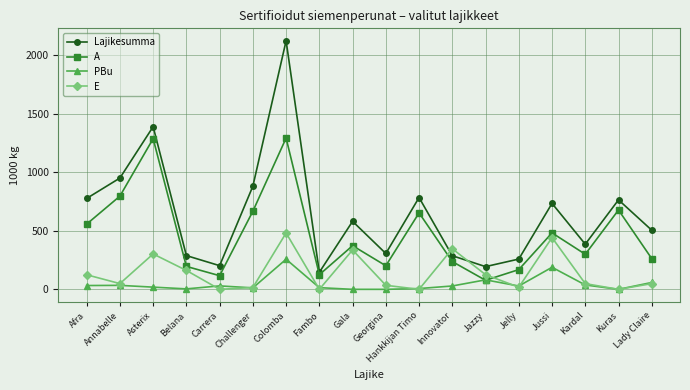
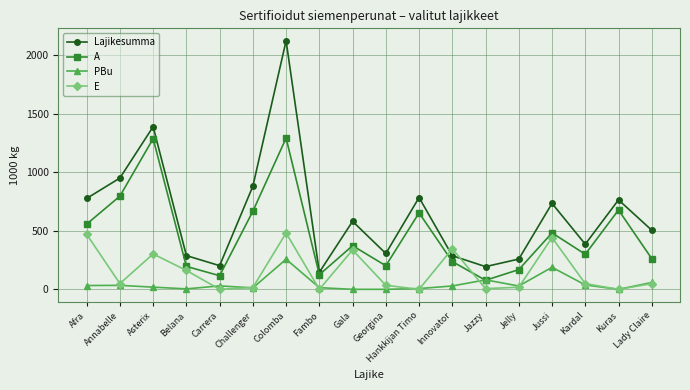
  {
    "E": {
-     "Afra": 120,
+     "Afra": 470,
      "Asterix": 300,
      "Belana": 160,
      "Carrera": 0,
      "Colomba": 480,
      "Gala": 340,
      "Georgina": 30,
      "Innovator": 350,
-     "Jazzy": 130,
+     "Jazzy": 10,
      "Jussi": 440
    }
  }
